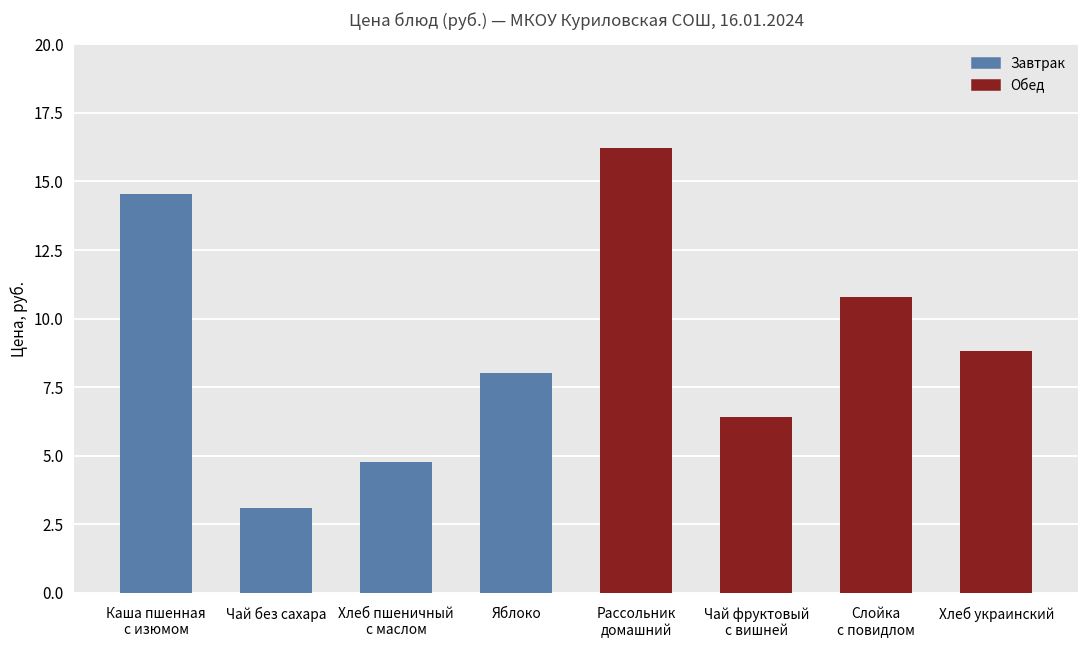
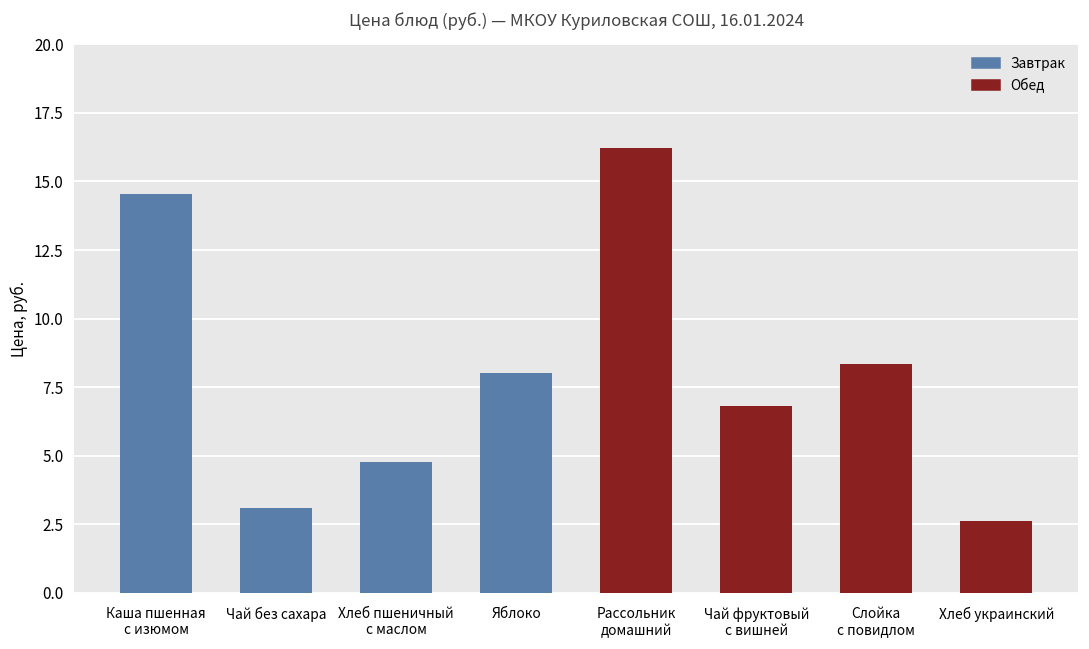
  {
    "Каша пшенная с изюмом": 14.6,
    "Чай без сахара": 3.1,
    "Хлеб пшеничный с маслом": 4.8,
    "Яблоко": 8.0,
    "Рассольник домашний": 16.2,
-   "Чай фруктовый с вишней": 6.4,
-   "Слойка с повидлом": 10.8,
-   "Хлеб украинский": 8.8
+   "Чай фруктовый с вишней": 6.8,
+   "Слойка с повидлом": 8.4,
+   "Хлеб украинский": 2.6
  }
